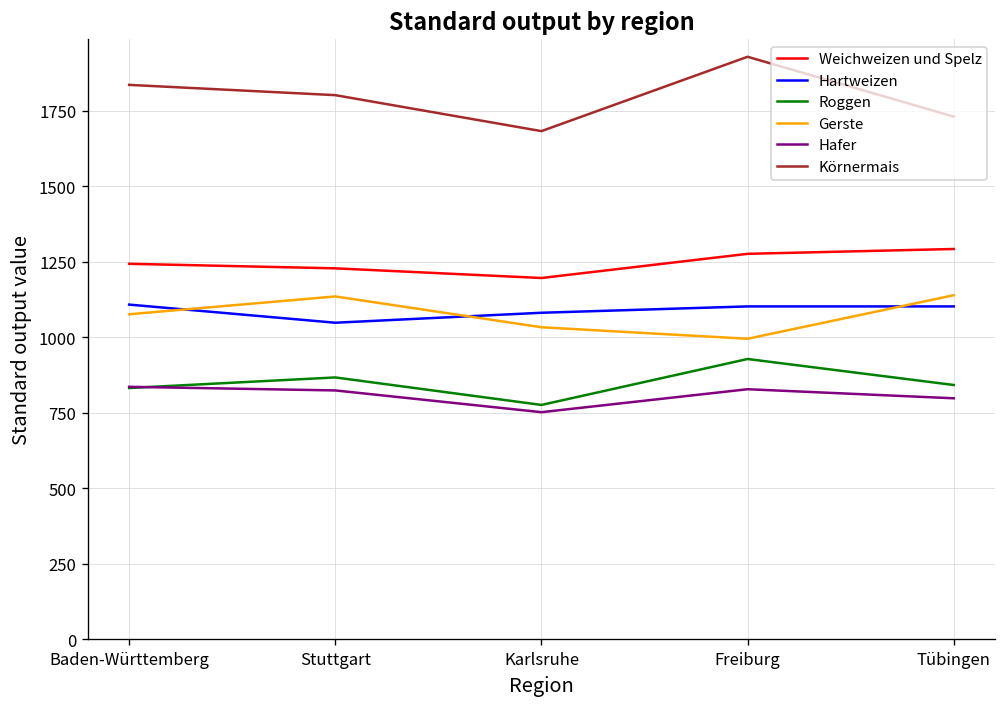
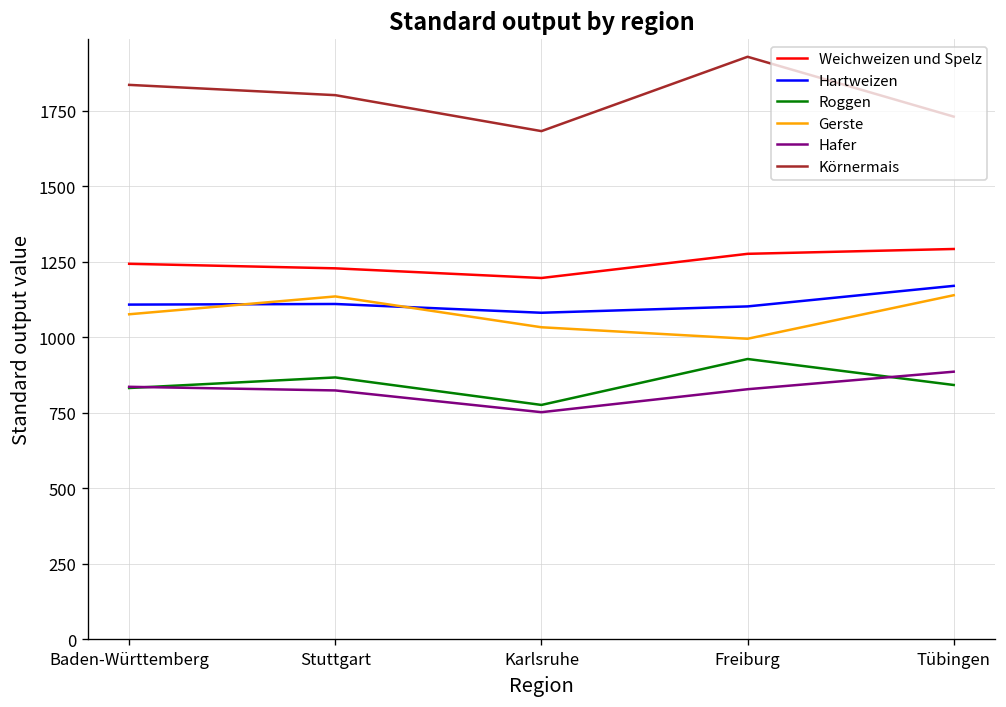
  {
    "Weichweizen und Spelz": {
      "Baden-Württemberg": 1240,
      "Stuttgart": 1230,
      "Karlsruhe": 1200,
      "Freiburg": 1280,
      "Tübingen": 1290
    },
    "Hartweizen": {
      "Baden-Württemberg": 1110,
-     "Stuttgart": 1050,
+     "Stuttgart": 1110,
      "Karlsruhe": 1080,
      "Freiburg": 1100,
-     "Tübingen": 1100
+     "Tübingen": 1170
    },
    "Roggen": {
      "Stuttgart": 870,
      "Karlsruhe": 780,
      "Freiburg": 930,
      "Tübingen": 840
    },
    "Gerste": {
      "Baden-Württemberg": 1080,
      "Stuttgart": 1140,
      "Karlsruhe": 1030,
      "Freiburg": 1000,
      "Tübingen": 1140
    },
    "Hafer": {
      "Stuttgart": 820,
      "Karlsruhe": 750,
      "Freiburg": 830,
-     "Tübingen": 800
+     "Tübingen": 890
    },
    "Körnermais": {
      "Baden-Württemberg": 1840,
      "Stuttgart": 1800,
      "Karlsruhe": 1680,
      "Freiburg": 1930
    }
  }
